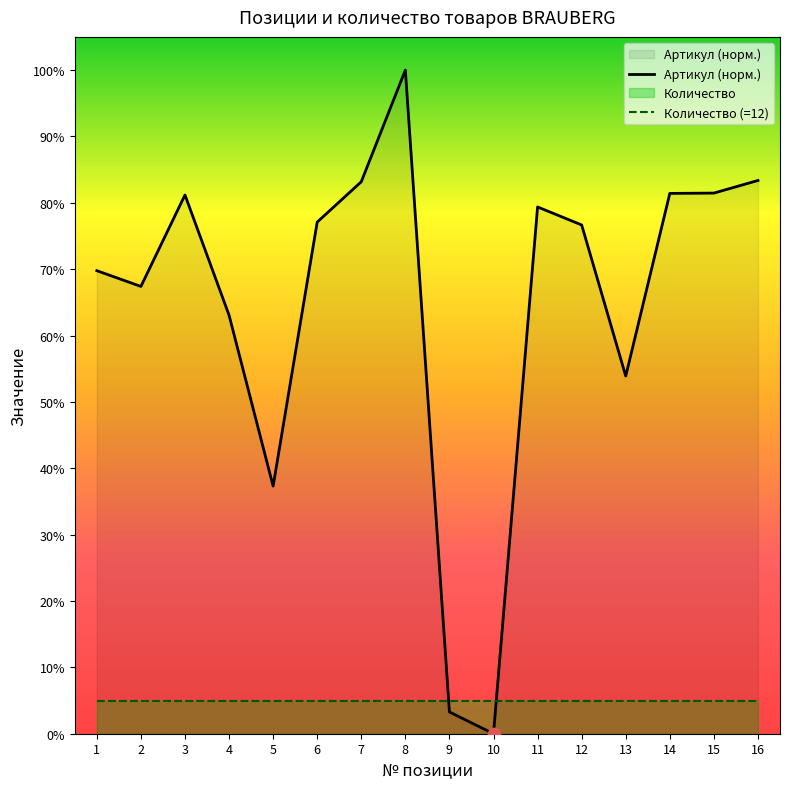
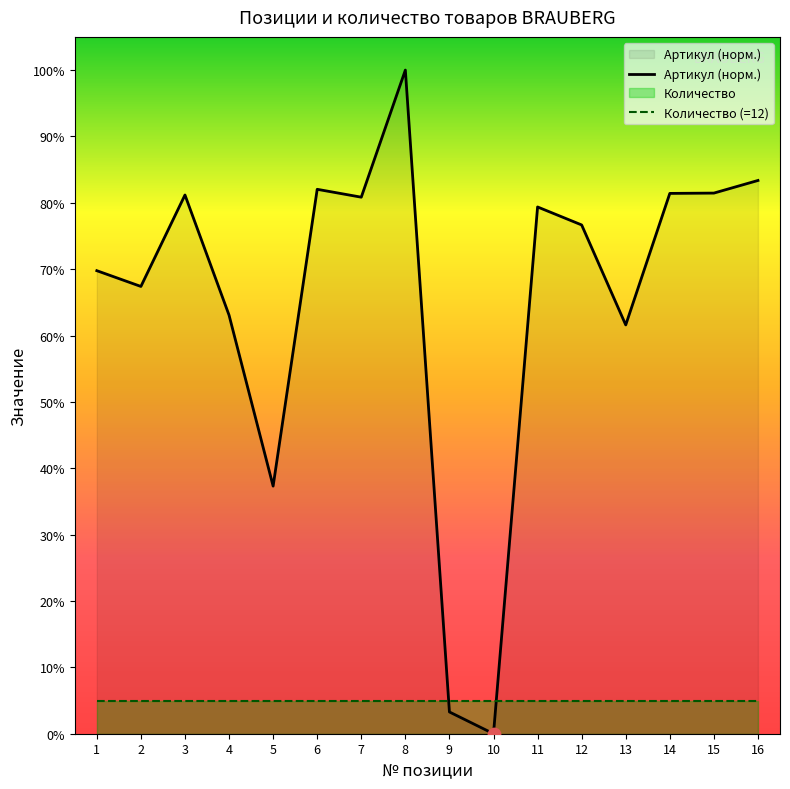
  {
    "Артикул (норм.)": {
      "1": "70%",
      "2": "67%",
      "3": "81%",
      "4": "63%",
      "5": "37%",
-     "6": "77%",
-     "7": "83%",
+     "6": "82%",
+     "7": "81%",
      "8": "100%",
      "9": "3%",
      "11": "79%",
      "12": "77%",
-     "13": "54%",
+     "13": "62%",
      "14": "81%",
      "15": "81%",
      "16": "83%"
    },
    "Количество": {
      "1": "5%",
      "2": "5%",
      "3": "5%",
      "4": "5%",
      "5": "5%",
      "6": "5%",
      "7": "5%",
      "8": "5%",
      "9": "5%",
      "10": "5%",
      "11": "5%",
      "12": "5%",
      "13": "5%",
      "14": "5%",
      "15": "5%",
      "16": "5%"
    }
  }
